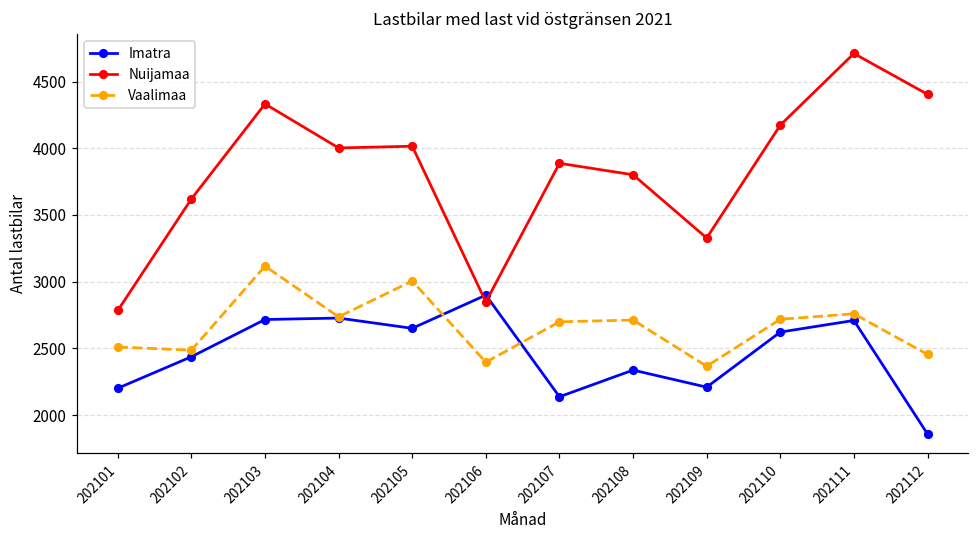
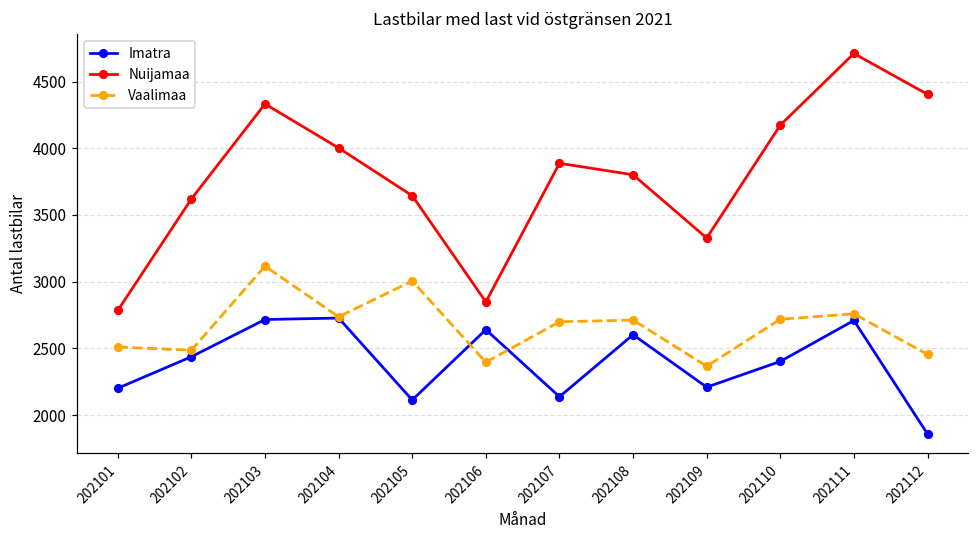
  {
    "Imatra": {
      "202101": 2200,
      "202102": 2440,
      "202103": 2720,
-     "202105": 2650,
-     "202106": 2900,
+     "202105": 2110,
+     "202106": 2640,
      "202107": 2140,
-     "202108": 2340,
+     "202108": 2600,
      "202109": 2210,
-     "202110": 2620,
+     "202110": 2400,
      "202111": 2710,
      "202112": 1860
    },
    "Nuijamaa": {
      "202101": 2780,
      "202102": 3620,
      "202103": 4330,
      "202104": 4000,
-     "202105": 4020,
+     "202105": 3640,
      "202106": 2850,
      "202107": 3890,
      "202108": 3800,
      "202109": 3330,
      "202110": 4170,
      "202111": 4710,
      "202112": 4400
    },
    "Vaalimaa": {
      "202101": 2510,
      "202102": 2490,
      "202103": 3120,
      "202105": 3010,
      "202106": 2400,
      "202107": 2700,
      "202108": 2710,
      "202109": 2370,
      "202110": 2720,
      "202111": 2760,
      "202112": 2450
    }
  }
